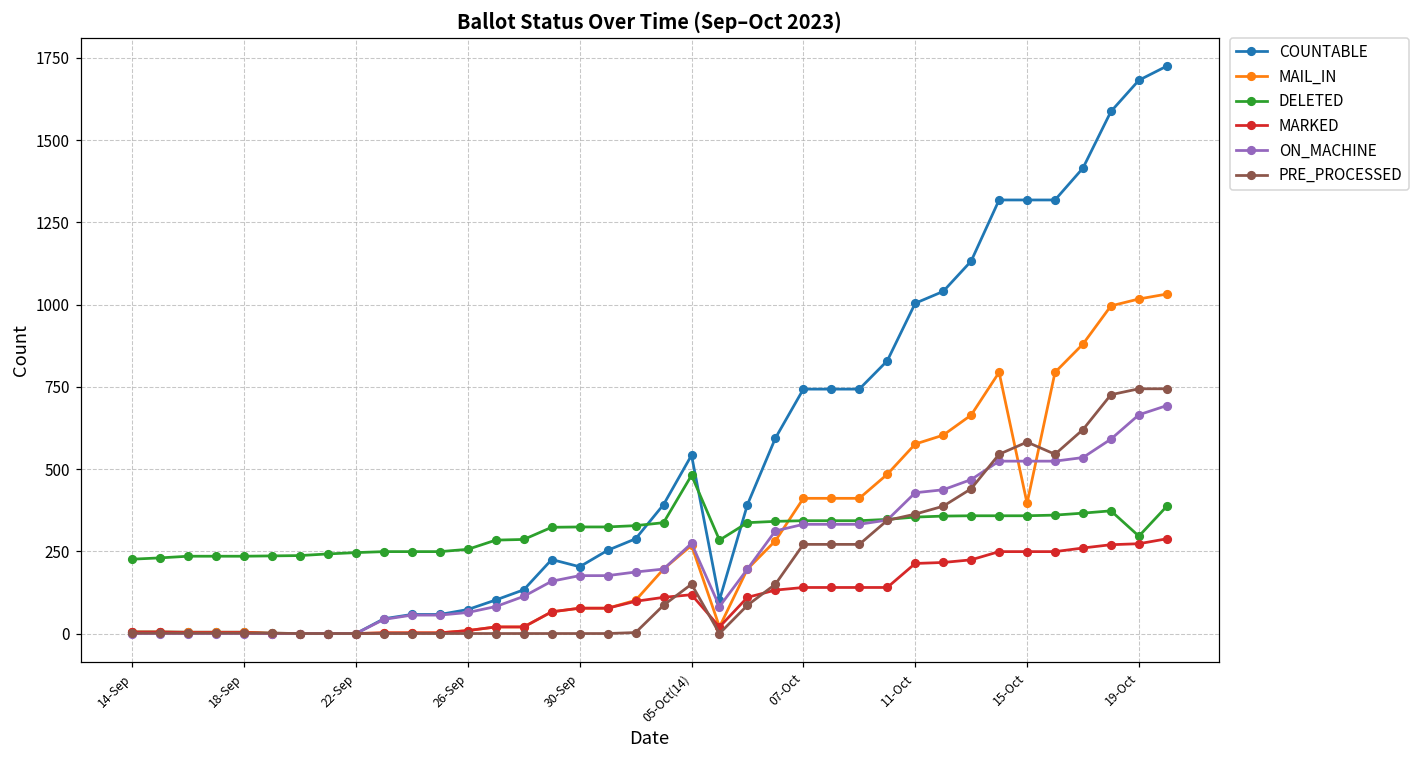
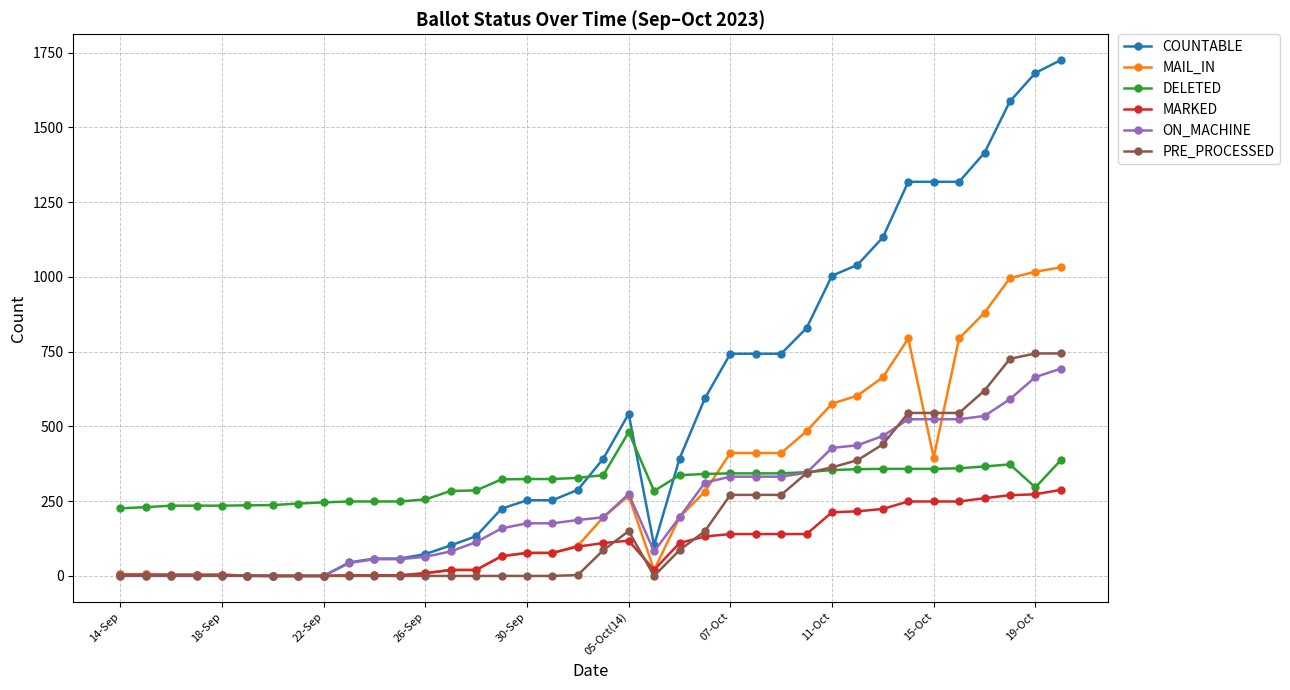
  {
    "COUNTABLE": {
      "26-Sep": 70,
-     "30-Sep": 200,
+     "30-Sep": 250,
      "05-Oct(14)": 540,
      "07-Oct": 740,
      "11-Oct": 1000,
      "15-Oct": 1320,
      "19-Oct": 1680
    },
    "MAIL_IN": {
      "07-Oct": 410,
      "11-Oct": 580,
      "15-Oct": 400,
      "19-Oct": 1020
    },
    "DELETED": {
      "14-Sep": 230,
      "18-Sep": 240,
      "22-Sep": 250,
      "26-Sep": 260,
      "30-Sep": 320,
      "05-Oct(14)": 480,
      "07-Oct": 340,
      "11-Oct": 350,
      "15-Oct": 360,
      "19-Oct": 300
    },
    "MARKED": {
      "05-Oct(14)": 120,
      "07-Oct": 140,
      "11-Oct": 210,
      "15-Oct": 250,
      "19-Oct": 270
    },
    "ON_MACHINE": {
      "26-Sep": 60,
      "30-Sep": 180,
      "07-Oct": 330,
      "11-Oct": 430,
      "15-Oct": 520,
      "19-Oct": 670
    },
    "PRE_PROCESSED": {
      "26-Sep": 0,
      "30-Sep": 0,
      "05-Oct(14)": 150,
      "07-Oct": 270,
      "11-Oct": 360,
-     "15-Oct": 580,
+     "15-Oct": 550,
      "19-Oct": 740
    }
  }
